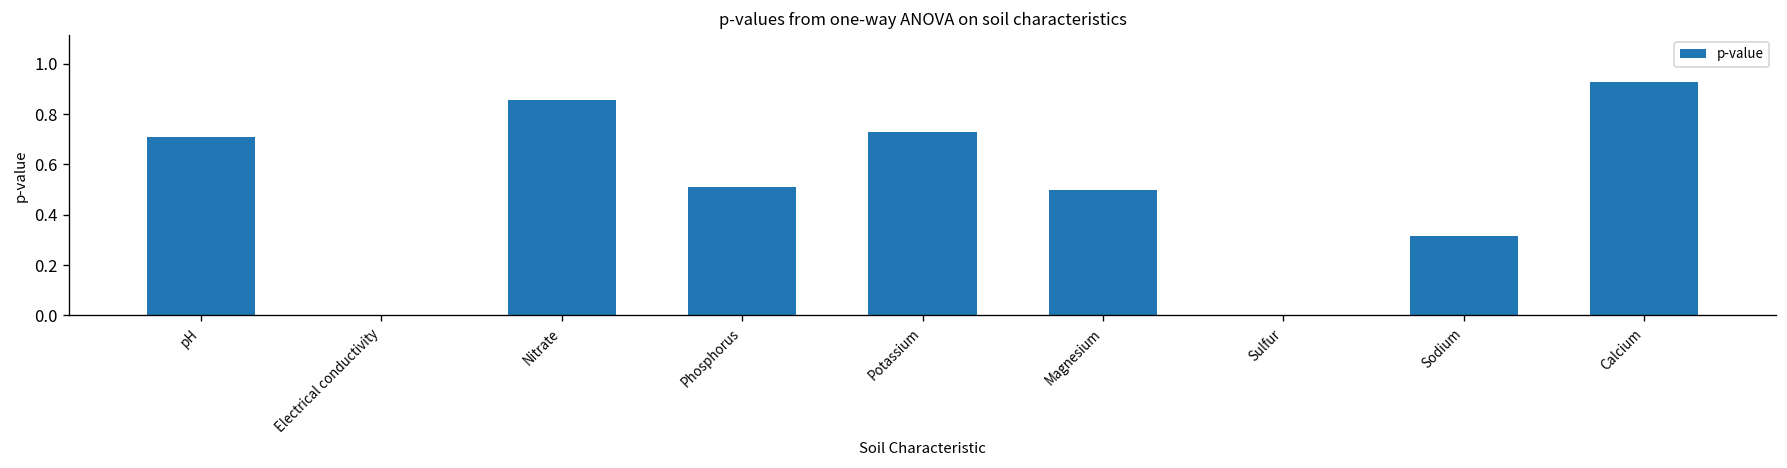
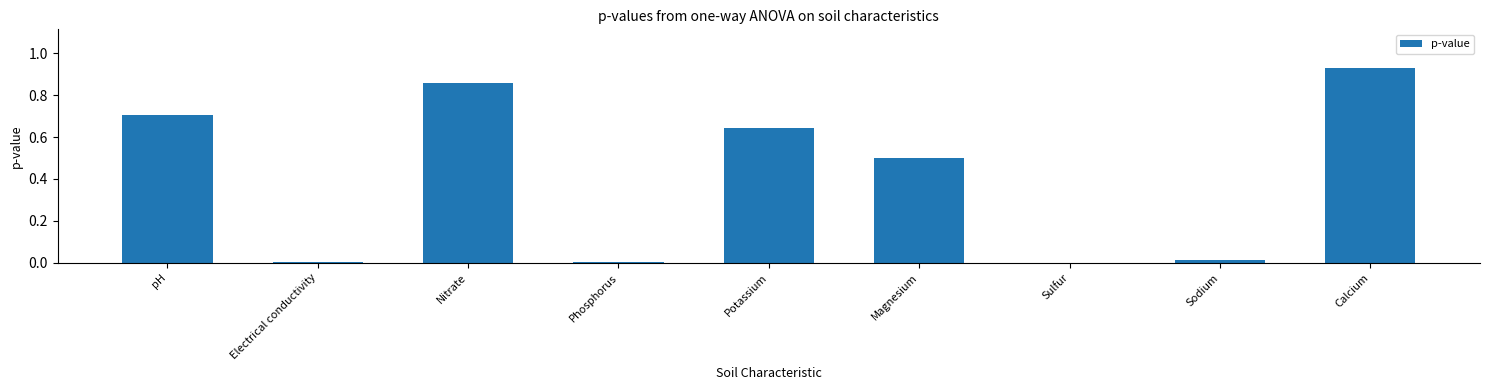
  {
    "pH": 0.71,
    "Nitrate": 0.86,
-   "Phosphorus": 0.51,
-   "Potassium": 0.73,
+   "Phosphorus": 0.00,
+   "Potassium": 0.64,
    "Magnesium": 0.50,
-   "Sodium": 0.32,
+   "Sodium": 0.01,
    "Calcium": 0.93
  }
